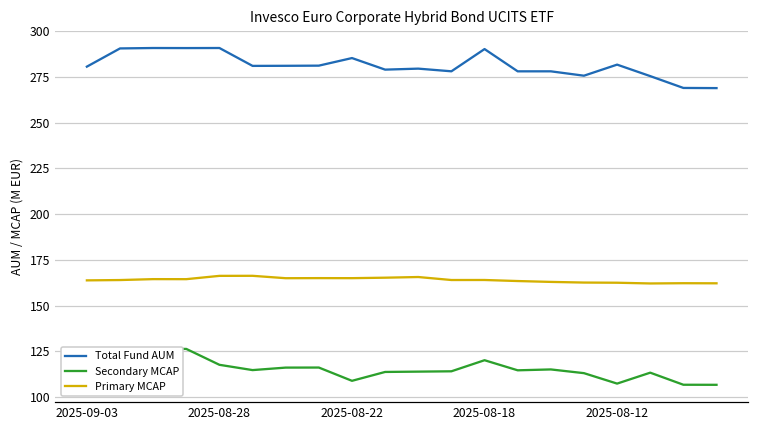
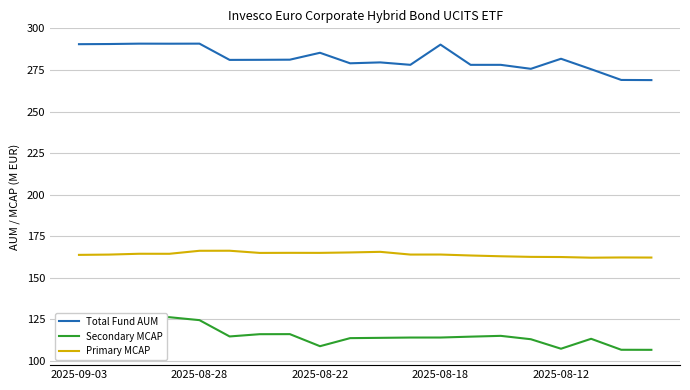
  {
    "Total Fund AUM": {
-     "2025-09-03": 281,
+     "2025-09-03": 291,
      "2025-08-28": 291,
      "2025-08-22": 285,
      "2025-08-18": 290,
      "2025-08-12": 282
    },
    "Secondary MCAP": {
-     "2025-08-28": 118,
+     "2025-08-28": 125,
      "2025-08-22": 109,
-     "2025-08-18": 120,
+     "2025-08-18": 114,
      "2025-08-12": 107
    },
    "Primary MCAP": {
      "2025-09-03": 164,
      "2025-08-28": 166,
      "2025-08-22": 165,
      "2025-08-18": 164,
      "2025-08-12": 163
    }
  }
